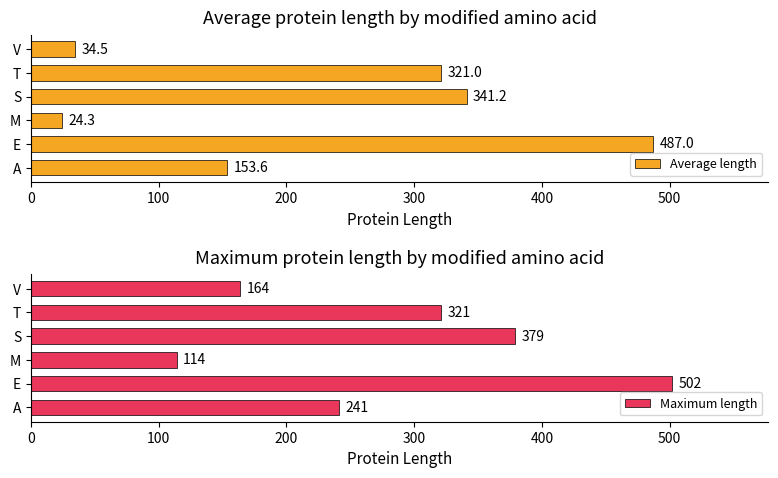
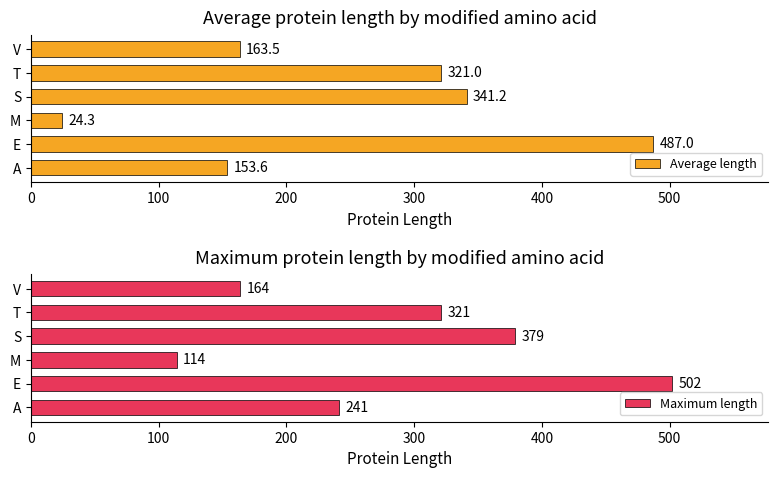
  {
    "Average protein length by modified amino acid": {
-     "V": 34.5,
+     "V": 163.5,
      "T": 321.0,
      "S": 341.2,
      "M": 24.3,
      "E": 487.0,
      "A": 153.6
    },
    "Maximum protein length by modified amino acid": {
      "V": 164,
      "T": 321,
      "S": 379,
      "M": 114,
      "E": 502,
      "A": 241
    }
  }
